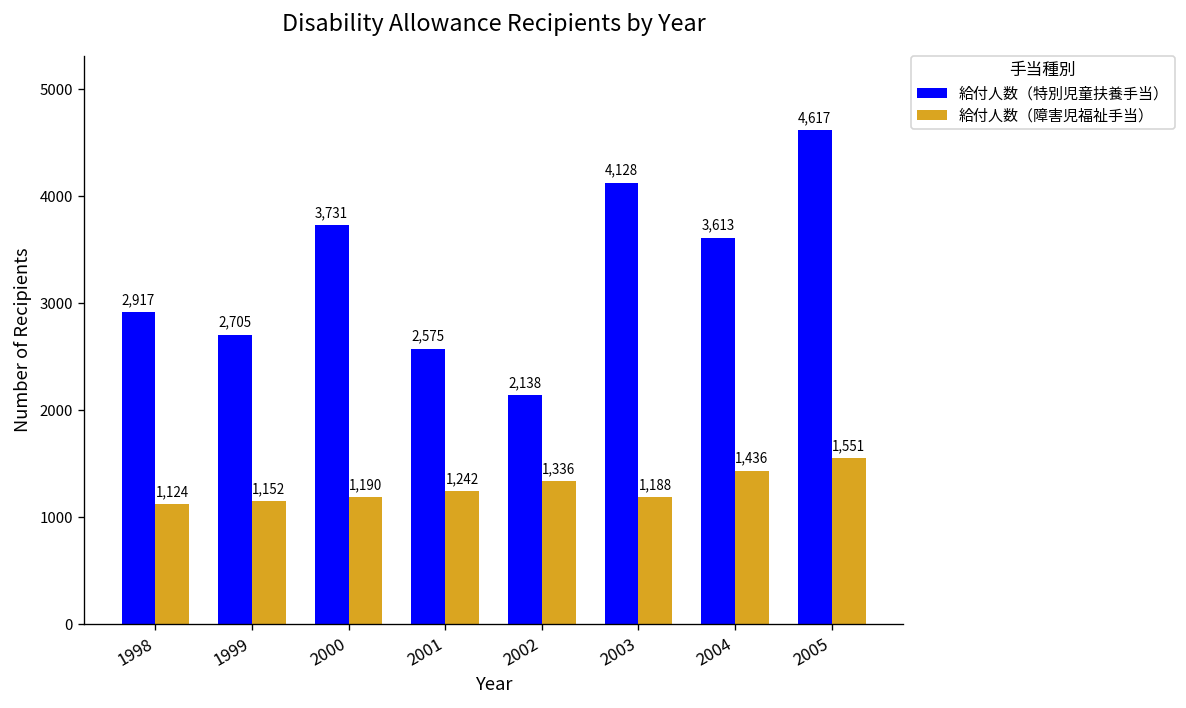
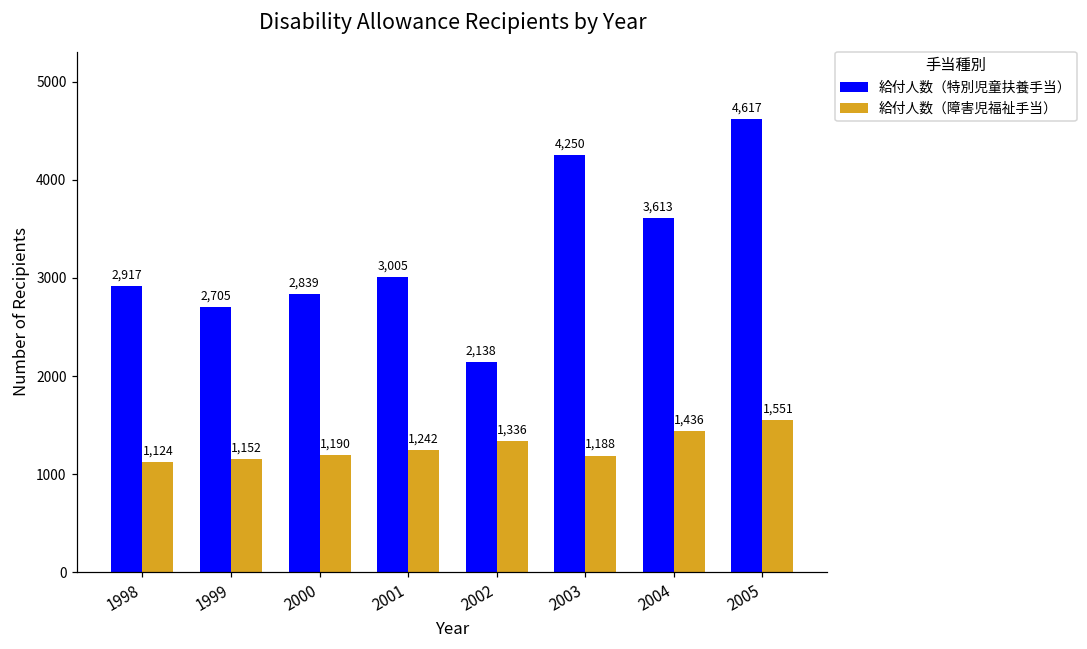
  {
    "給付人数（特別児童扶養手当）": {
      "1998": "2,917",
      "1999": "2,705",
-     "2000": "3,731",
-     "2001": "2,575",
+     "2000": "2,839",
+     "2001": "3,005",
      "2002": "2,138",
-     "2003": "4,128",
+     "2003": "4,250",
      "2004": "3,613",
      "2005": "4,617"
    },
    "給付人数（障害児福祉手当）": {
      "1998": "1,124",
      "1999": "1,152",
      "2000": "1,190",
      "2001": "1,242",
      "2002": "1,336",
      "2003": "1,188",
      "2004": "1,436",
      "2005": "1,551"
    }
  }
